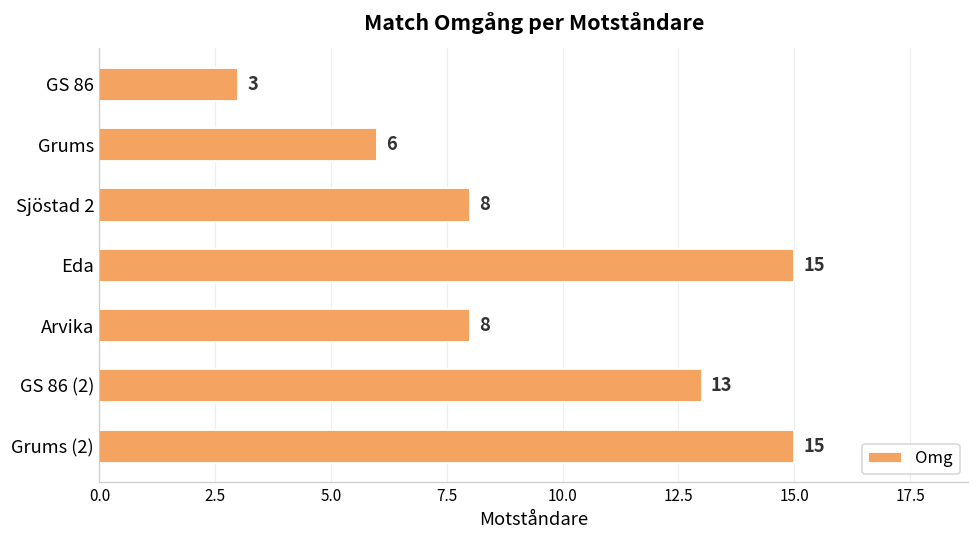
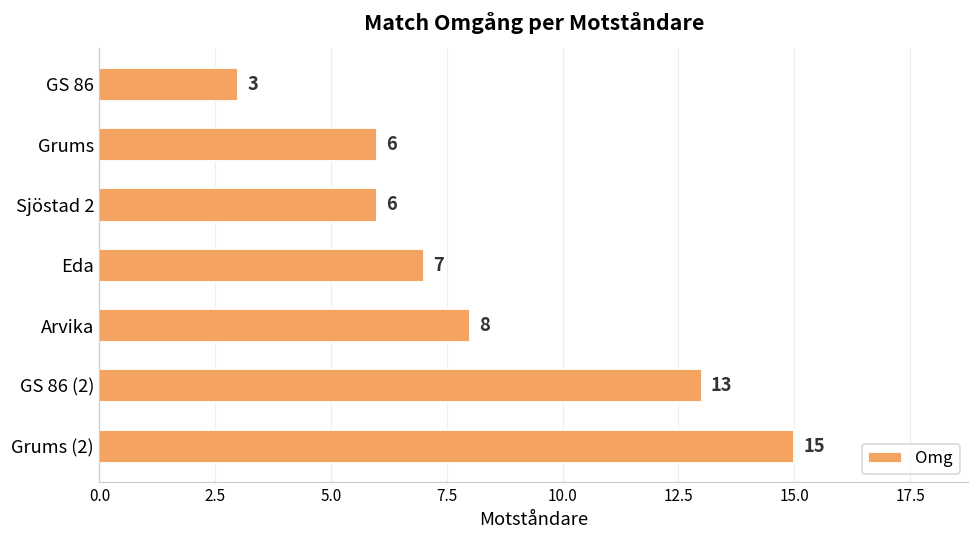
  {
    "GS 86": 3,
    "Grums": 6,
-   "Sjöstad 2": 8,
-   "Eda": 15,
+   "Sjöstad 2": 6,
+   "Eda": 7,
    "Arvika": 8,
    "GS 86 (2)": 13,
    "Grums (2)": 15
  }
